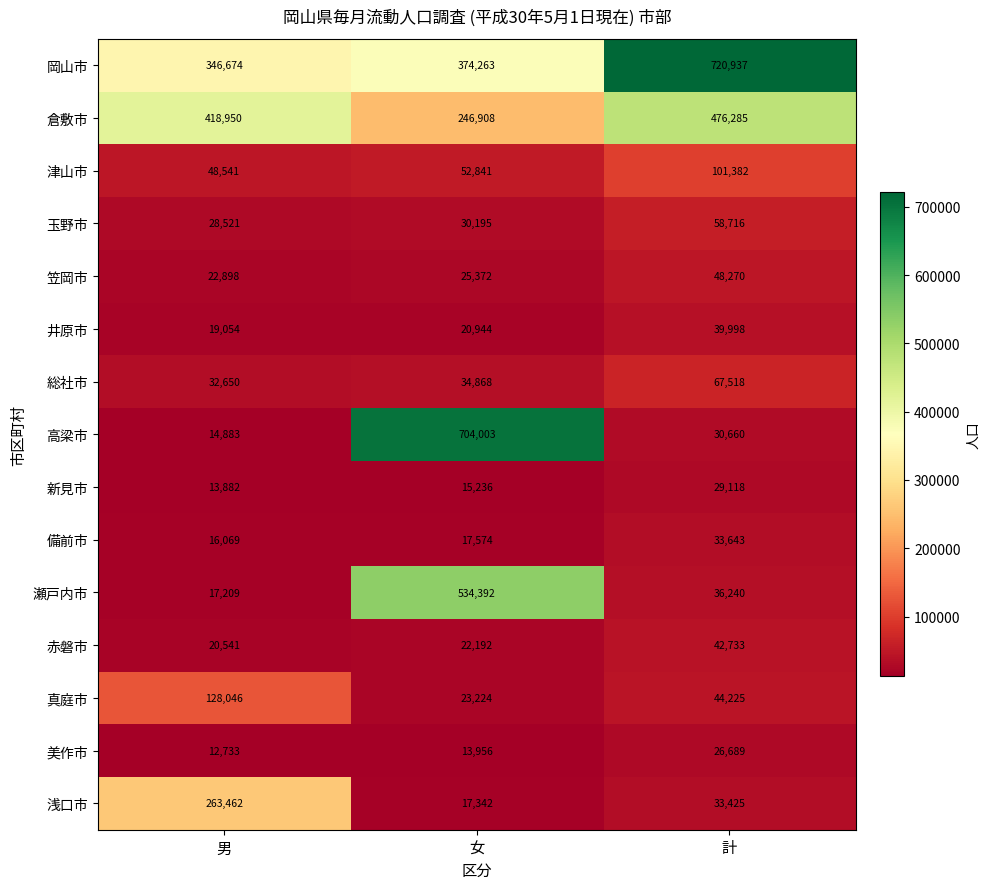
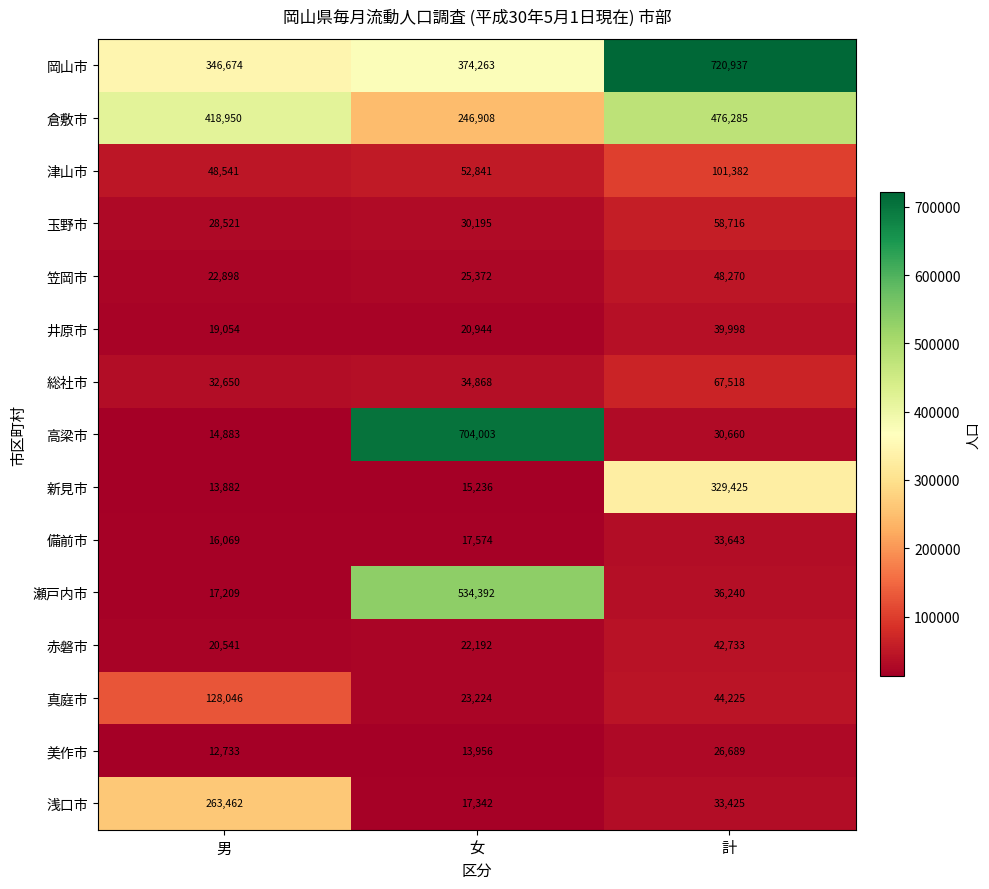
  {
    "岡山市": {
      "男": "346,674",
      "女": "374,263",
      "計": "720,937"
    },
    "倉敷市": {
      "男": "418,950",
      "女": "246,908",
      "計": "476,285"
    },
    "津山市": {
      "男": "48,541",
      "女": "52,841",
      "計": "101,382"
    },
    "玉野市": {
      "男": "28,521",
      "女": "30,195",
      "計": "58,716"
    },
    "笠岡市": {
      "男": "22,898",
      "女": "25,372",
      "計": "48,270"
    },
    "井原市": {
      "男": "19,054",
      "女": "20,944",
      "計": "39,998"
    },
    "総社市": {
      "男": "32,650",
      "女": "34,868",
      "計": "67,518"
    },
    "高梁市": {
      "男": "14,883",
      "女": "704,003",
      "計": "30,660"
    },
    "新見市": {
      "男": "13,882",
      "女": "15,236",
-     "計": "29,118"
+     "計": "329,425"
    },
    "備前市": {
      "男": "16,069",
      "女": "17,574",
      "計": "33,643"
    },
    "瀬戸内市": {
      "男": "17,209",
      "女": "534,392",
      "計": "36,240"
    },
    "赤磐市": {
      "男": "20,541",
      "女": "22,192",
      "計": "42,733"
    },
    "真庭市": {
      "男": "128,046",
      "女": "23,224",
      "計": "44,225"
    },
    "美作市": {
      "男": "12,733",
      "女": "13,956",
      "計": "26,689"
    },
    "浅口市": {
      "男": "263,462",
      "女": "17,342",
      "計": "33,425"
    }
  }
